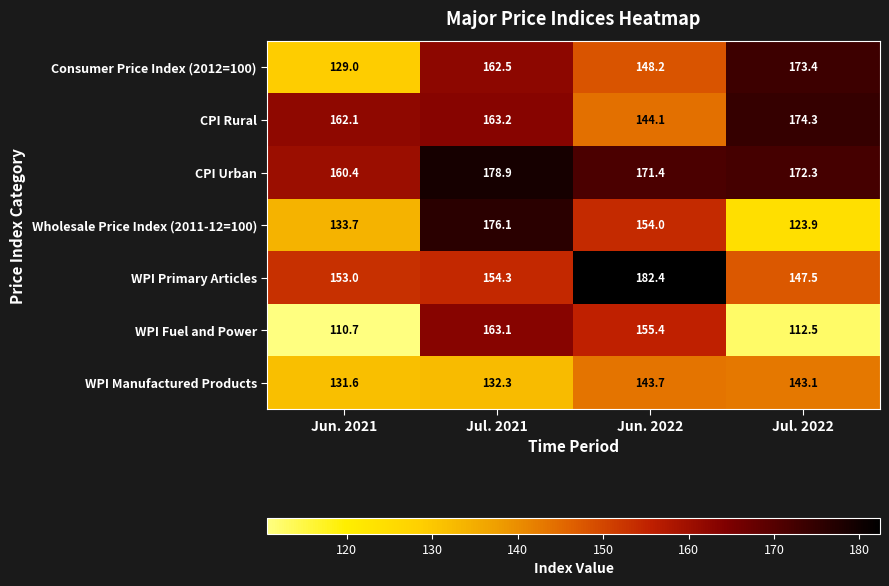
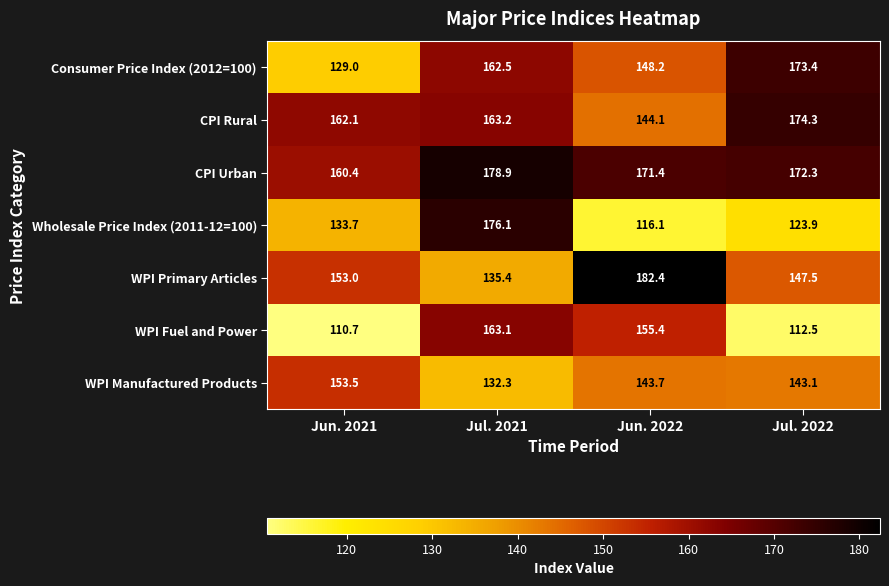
  {
    "Consumer Price Index (2012=100)": {
      "Jun. 2021": 129.0,
      "Jul. 2021": 162.5,
      "Jun. 2022": 148.2,
      "Jul. 2022": 173.4
    },
    "CPI Rural": {
      "Jun. 2021": 162.1,
      "Jul. 2021": 163.2,
      "Jun. 2022": 144.1,
      "Jul. 2022": 174.3
    },
    "CPI Urban": {
      "Jun. 2021": 160.4,
      "Jul. 2021": 178.9,
      "Jun. 2022": 171.4,
      "Jul. 2022": 172.3
    },
    "Wholesale Price Index (2011-12=100)": {
      "Jun. 2021": 133.7,
      "Jul. 2021": 176.1,
-     "Jun. 2022": 154.0,
+     "Jun. 2022": 116.1,
      "Jul. 2022": 123.9
    },
    "WPI Primary Articles": {
      "Jun. 2021": 153.0,
-     "Jul. 2021": 154.3,
+     "Jul. 2021": 135.4,
      "Jun. 2022": 182.4,
      "Jul. 2022": 147.5
    },
    "WPI Fuel and Power": {
      "Jun. 2021": 110.7,
      "Jul. 2021": 163.1,
      "Jun. 2022": 155.4,
      "Jul. 2022": 112.5
    },
    "WPI Manufactured Products": {
-     "Jun. 2021": 131.6,
+     "Jun. 2021": 153.5,
      "Jul. 2021": 132.3,
      "Jun. 2022": 143.7,
      "Jul. 2022": 143.1
    }
  }
